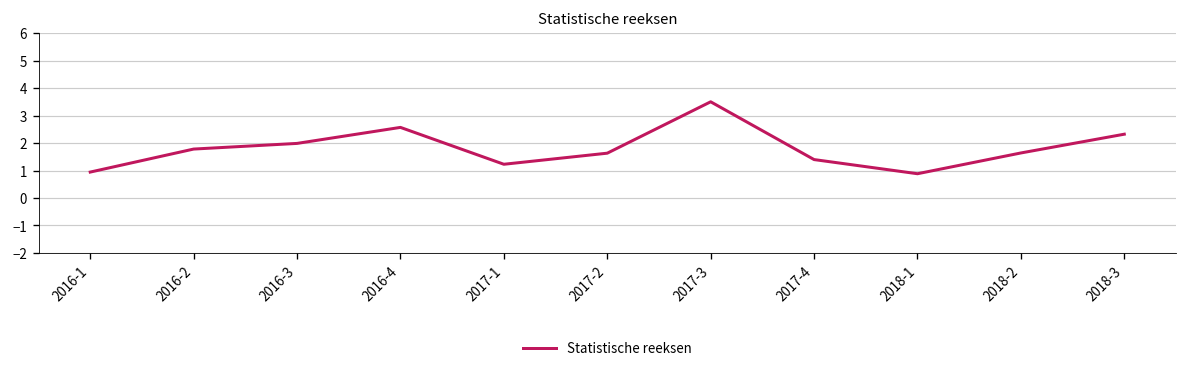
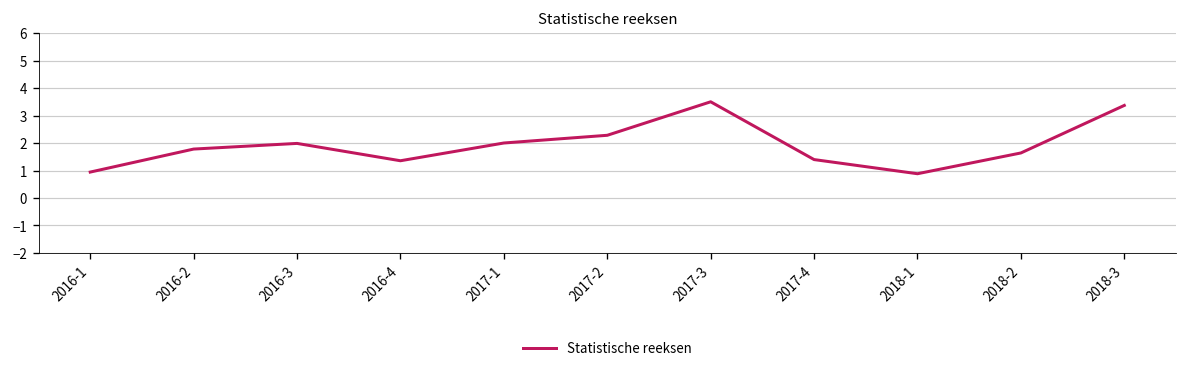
  {
    "2016-1": 0.9,
    "2016-2": 1.8,
    "2016-3": 2.0,
-   "2016-4": 2.6,
-   "2017-1": 1.2,
-   "2017-2": 1.6,
+   "2016-4": 1.4,
+   "2017-1": 2.0,
+   "2017-2": 2.3,
    "2017-3": 3.5,
    "2017-4": 1.4,
    "2018-1": 0.9,
    "2018-2": 1.6,
-   "2018-3": 2.3
+   "2018-3": 3.4
  }
